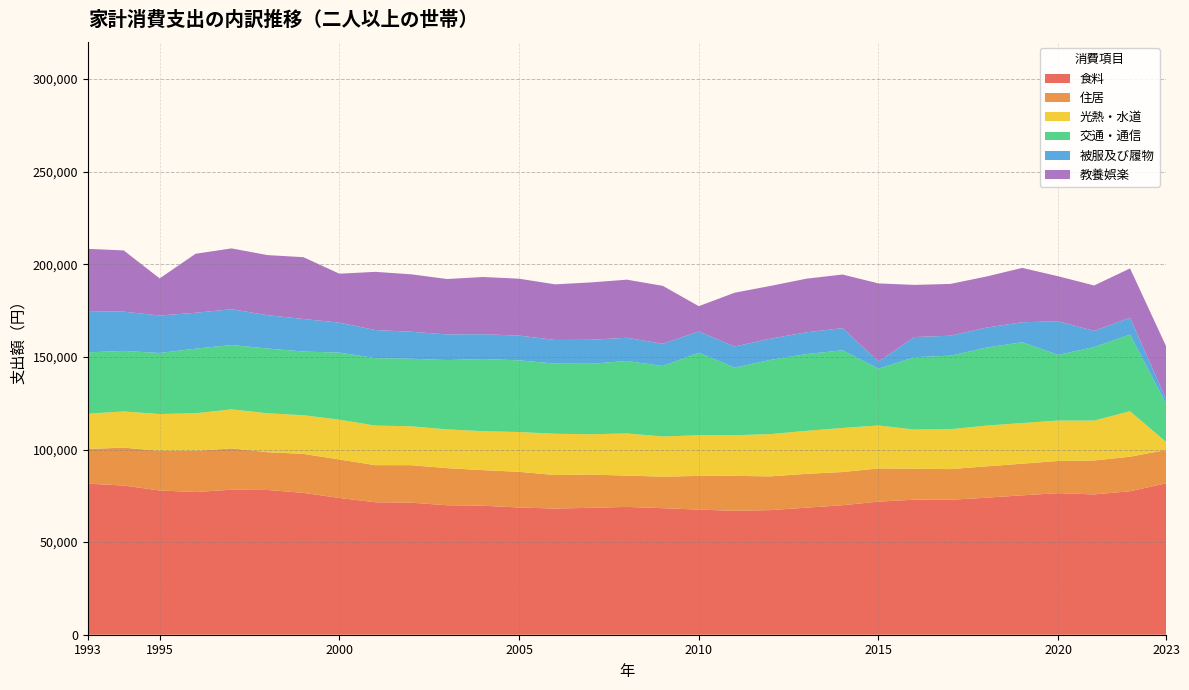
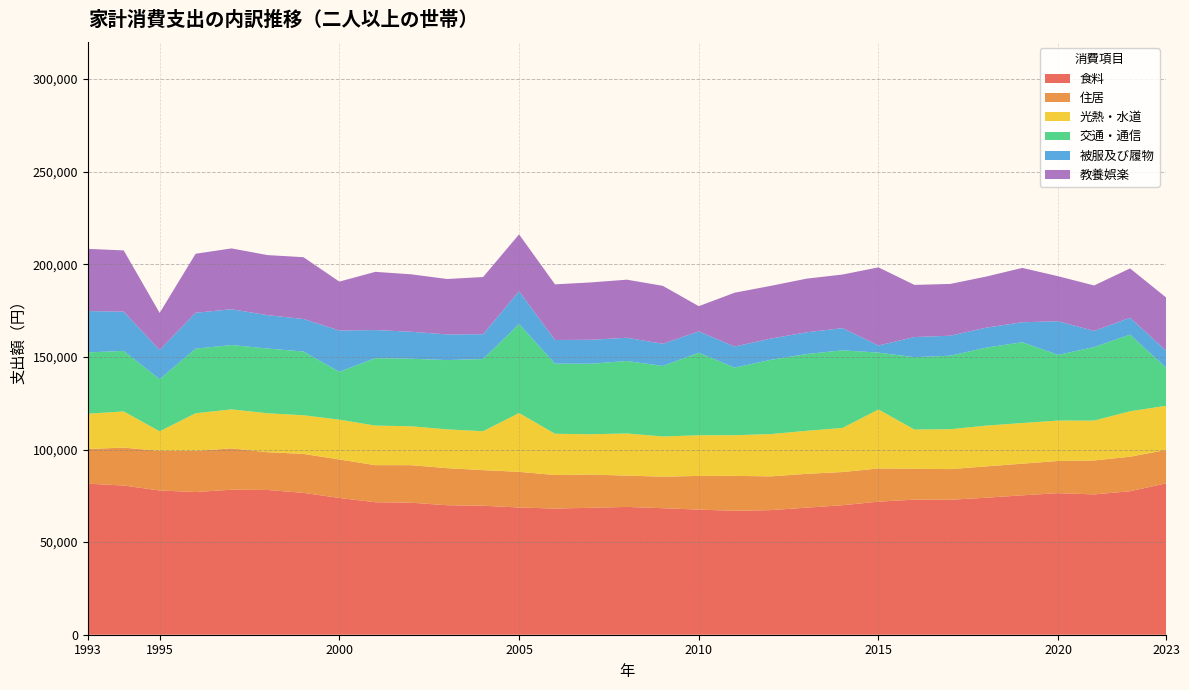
  {
    "光熱・水道": {
      "1993": "19,000",
-     "1995": "20,000",
+     "1995": "11,000",
      "2000": "21,000",
-     "2005": "21,000",
+     "2005": "32,000",
      "2010": "22,000",
-     "2015": "23,000",
+     "2015": "32,000",
      "2020": "22,000",
-     "2023": "4,000"
+     "2023": "24,000"
    },
    "交通・通信": {
      "1993": "33,000",
-     "1995": "33,000",
-     "2000": "36,000",
-     "2005": "39,000",
+     "1995": "28,000",
+     "2000": "26,000",
+     "2005": "48,000",
      "2010": "45,000",
      "2015": "31,000",
      "2020": "35,000",
      "2023": "21,000"
    },
    "被服及び履物": {
      "1993": "22,000",
-     "1995": "20,000",
-     "2000": "16,000",
-     "2005": "13,000",
+     "1995": "16,000",
+     "2000": "22,000",
+     "2005": "18,000",
      "2010": "11,000",
      "2015": "4,000",
      "2020": "18,000",
-     "2023": "3,000"
+     "2023": "9,000"
    },
    "教養娯楽": {
      "1993": "34,000",
      "1995": "20,000",
      "2000": "26,000",
      "2005": "31,000",
      "2010": "14,000",
      "2015": "42,000",
      "2020": "24,000",
      "2023": "29,000"
    }
  }
